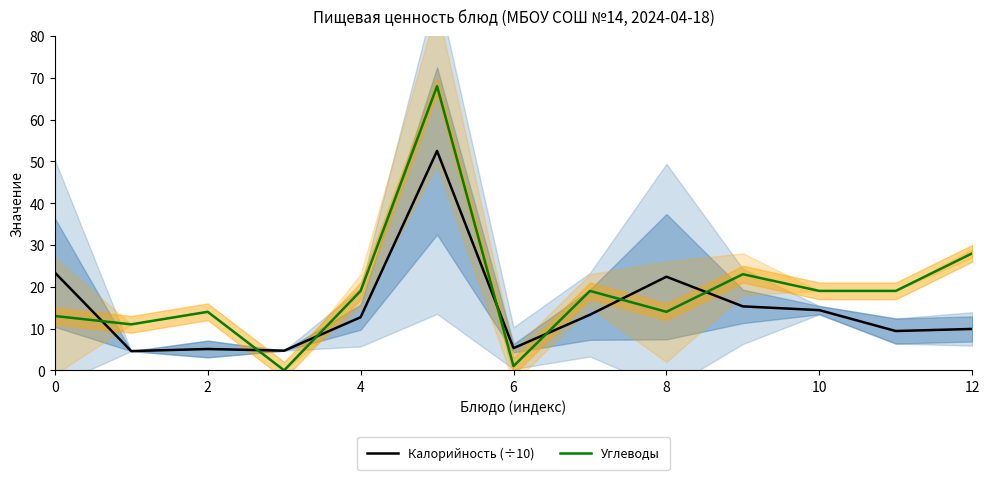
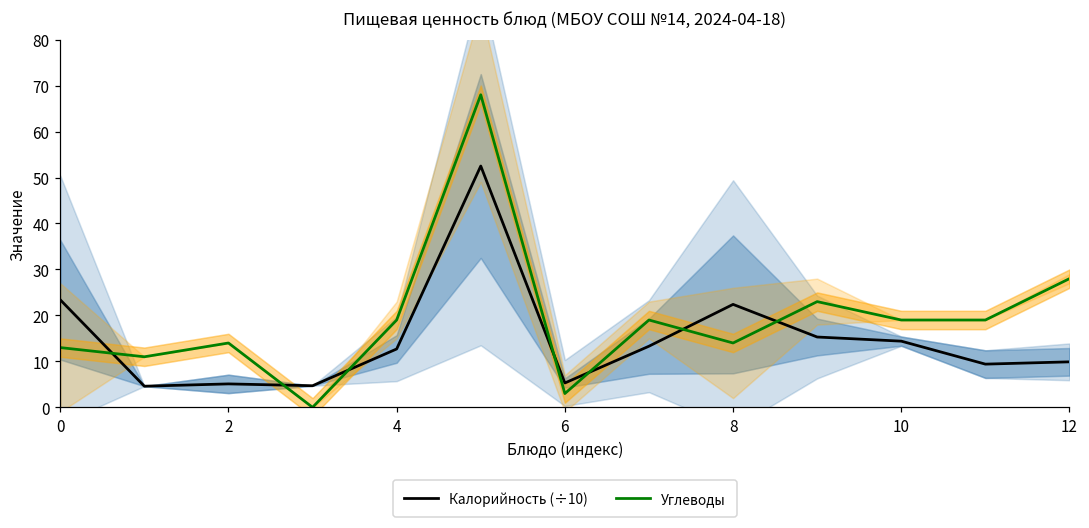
  {
    "Калорийность (÷10)": {
      "0": 23,
      "2": 5,
      "4": 13,
      "8": 22,
      "10": 14,
      "12": 10
    },
    "Углеводы": {
      "0": 13,
      "4": 19,
-     "6": 1,
+     "6": 3,
      "8": 14,
      "12": 28
    }
  }
